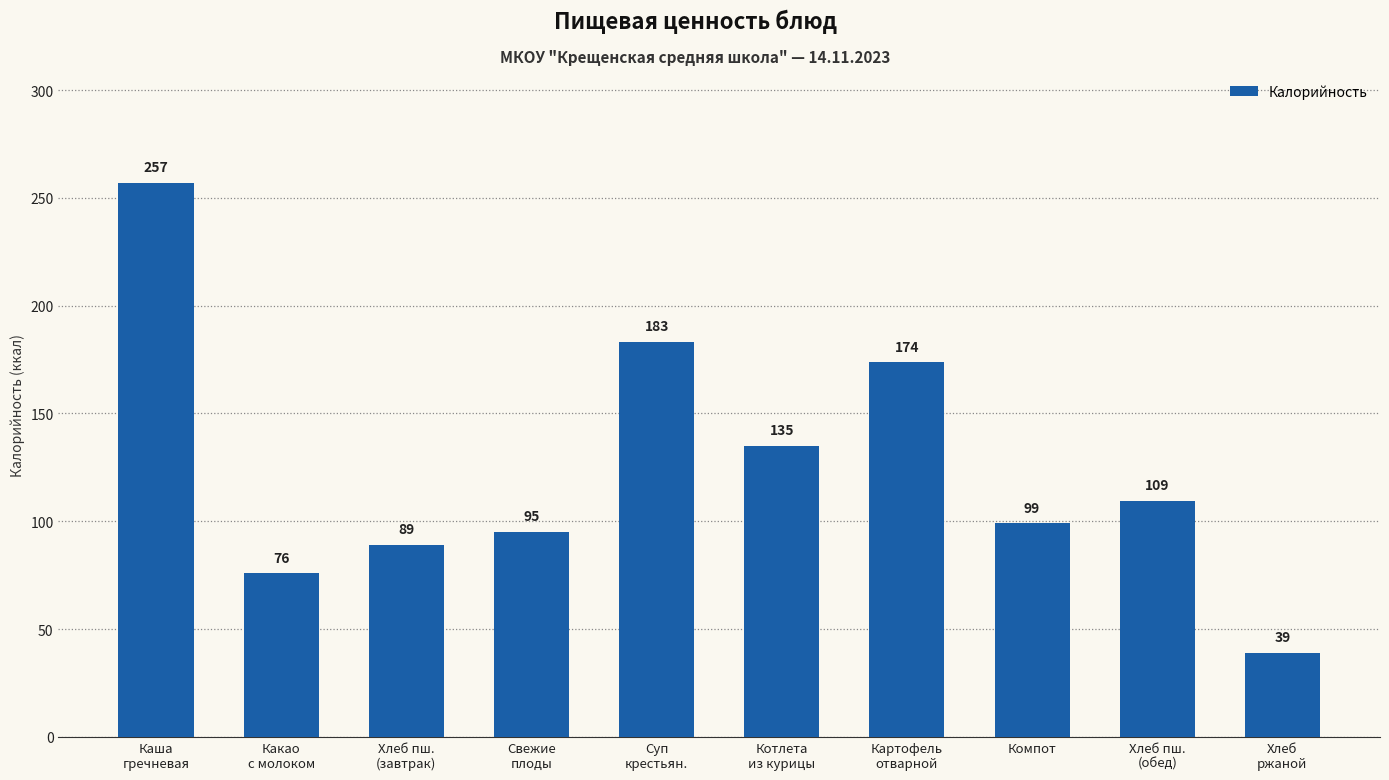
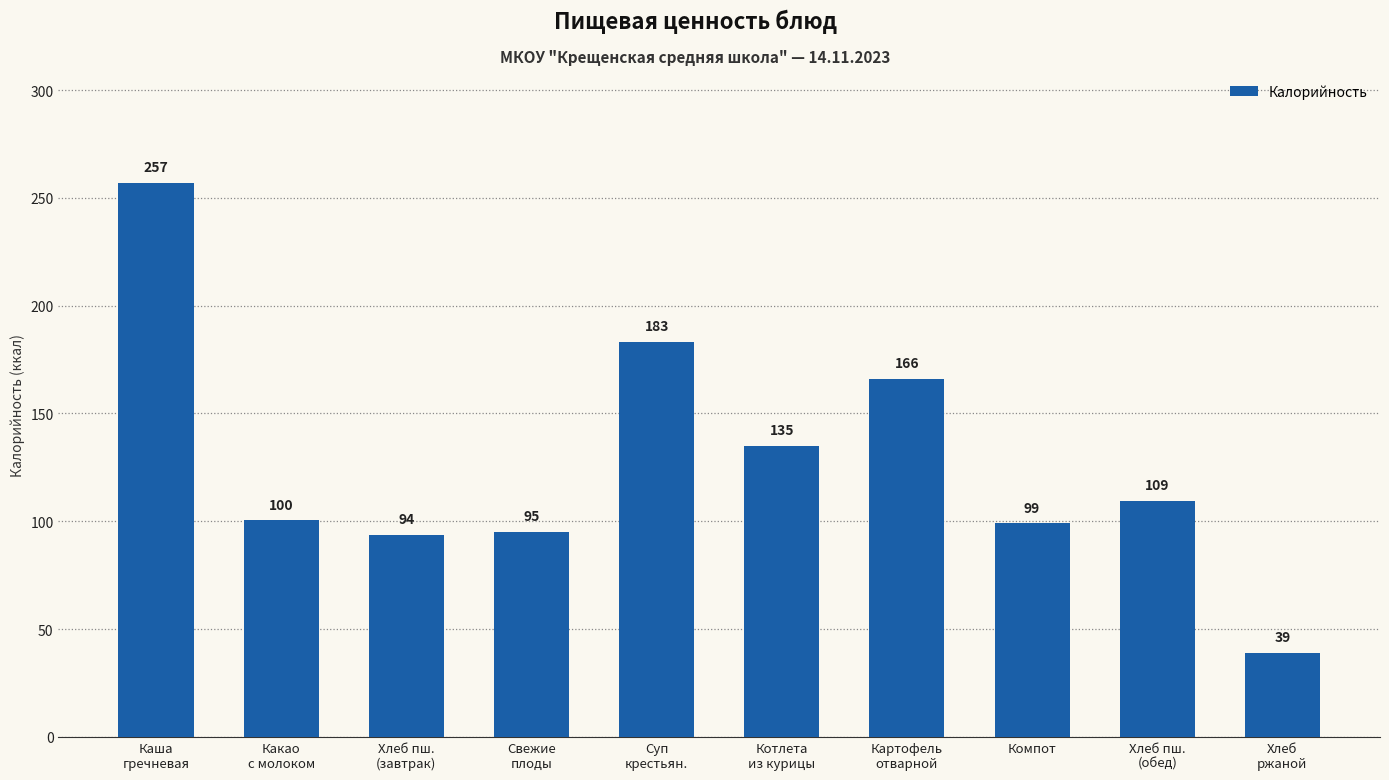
  {
    "Каша гречневая": 257,
-   "Какао с молоком": 76,
-   "Хлеб пш. (завтрак)": 89,
+   "Какао с молоком": 100,
+   "Хлеб пш. (завтрак)": 94,
    "Свежие плоды": 95,
    "Суп крестьян.": 183,
    "Котлета из курицы": 135,
-   "Картофель отварной": 174,
+   "Картофель отварной": 166,
    "Компот": 99,
    "Хлеб пш. (обед)": 109,
    "Хлеб ржаной": 39
  }
